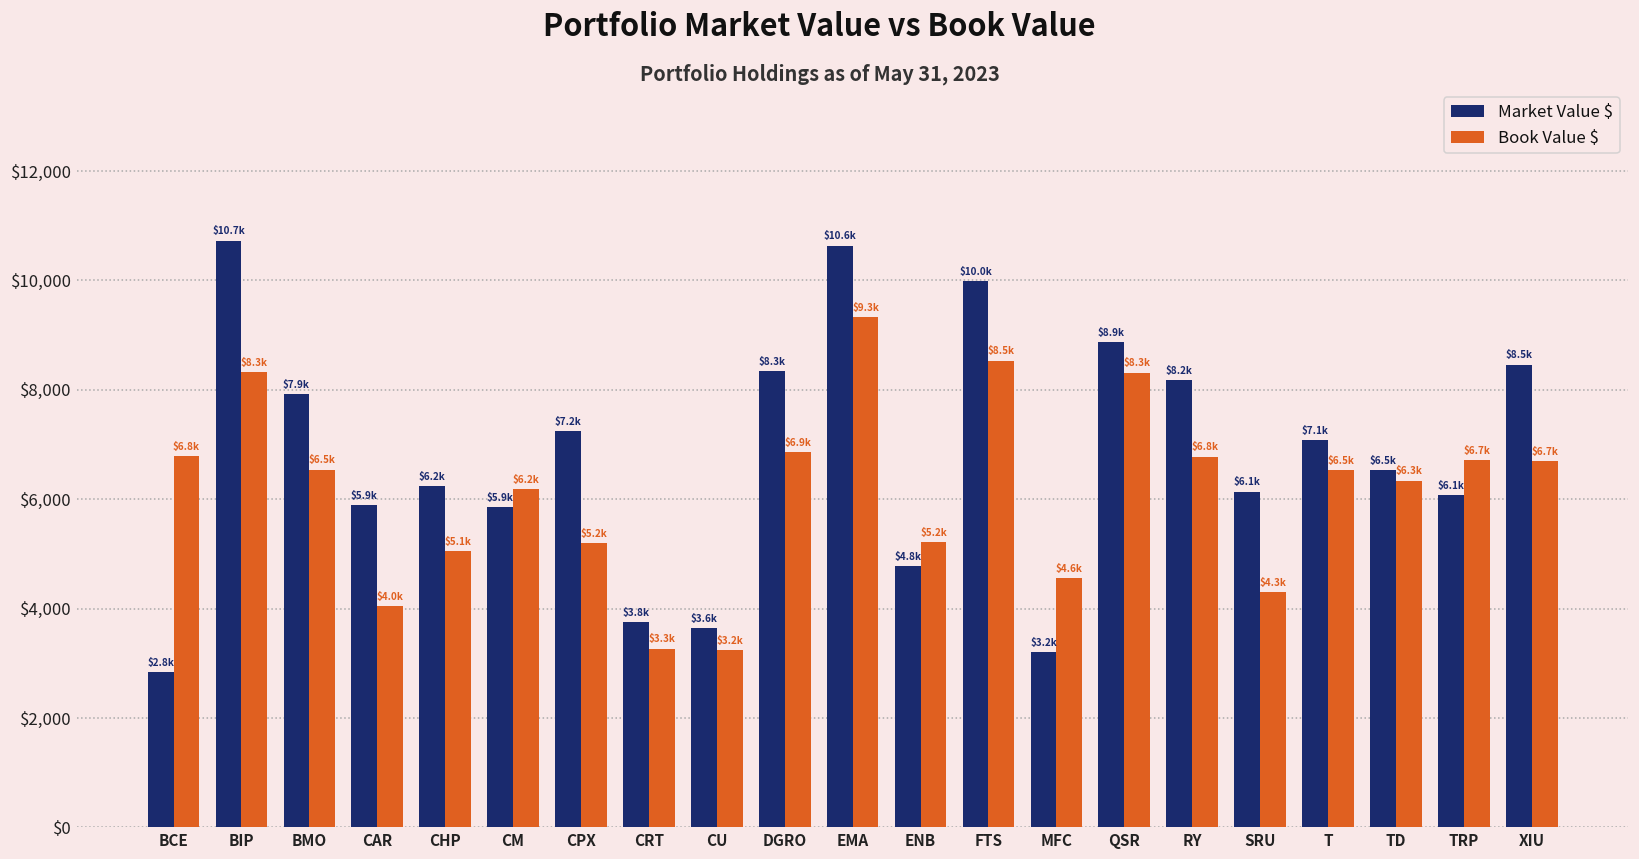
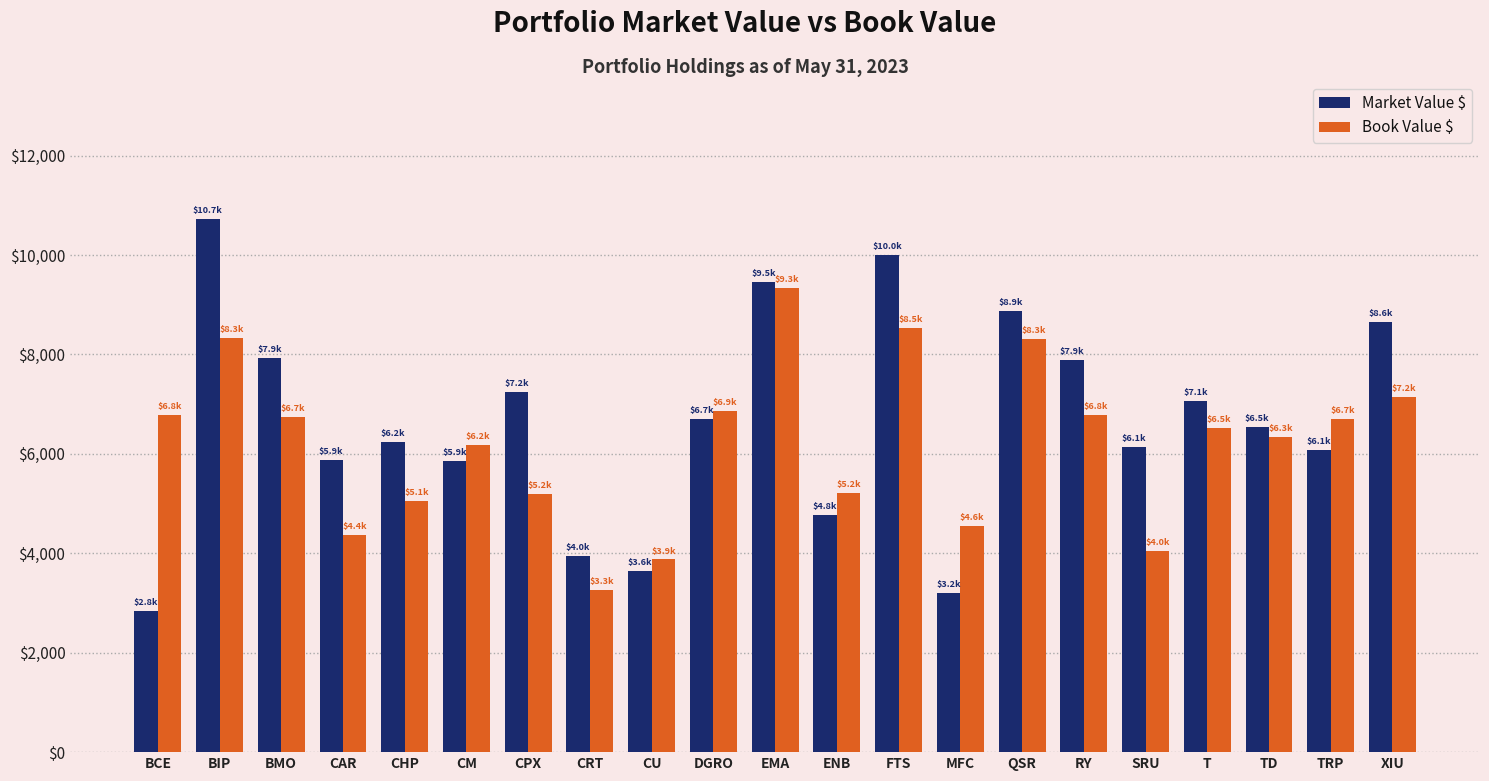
  {
    "Market Value $": {
      "BCE": "$2.8k",
      "BIP": "$10.7k",
      "BMO": "$7.9k",
      "CAR": "$5.9k",
      "CHP": "$6.2k",
      "CM": "$5.9k",
      "CPX": "$7.2k",
-     "CRT": "$3.8k",
+     "CRT": "$4.0k",
      "CU": "$3.6k",
-     "DGRO": "$8.3k",
-     "EMA": "$10.6k",
+     "DGRO": "$6.7k",
+     "EMA": "$9.5k",
      "ENB": "$4.8k",
      "FTS": "$10.0k",
      "MFC": "$3.2k",
      "QSR": "$8.9k",
-     "RY": "$8.2k",
+     "RY": "$7.9k",
      "SRU": "$6.1k",
      "T": "$7.1k",
      "TD": "$6.5k",
      "TRP": "$6.1k",
-     "XIU": "$8.5k"
+     "XIU": "$8.6k"
    },
    "Book Value $": {
      "BCE": "$6.8k",
      "BIP": "$8.3k",
-     "BMO": "$6.5k",
-     "CAR": "$4.0k",
+     "BMO": "$6.7k",
+     "CAR": "$4.4k",
      "CHP": "$5.1k",
      "CM": "$6.2k",
      "CPX": "$5.2k",
      "CRT": "$3.3k",
-     "CU": "$3.2k",
+     "CU": "$3.9k",
      "DGRO": "$6.9k",
      "EMA": "$9.3k",
      "ENB": "$5.2k",
      "FTS": "$8.5k",
      "MFC": "$4.6k",
      "QSR": "$8.3k",
      "RY": "$6.8k",
-     "SRU": "$4.3k",
+     "SRU": "$4.0k",
      "T": "$6.5k",
      "TD": "$6.3k",
      "TRP": "$6.7k",
-     "XIU": "$6.7k"
+     "XIU": "$7.2k"
    }
  }
